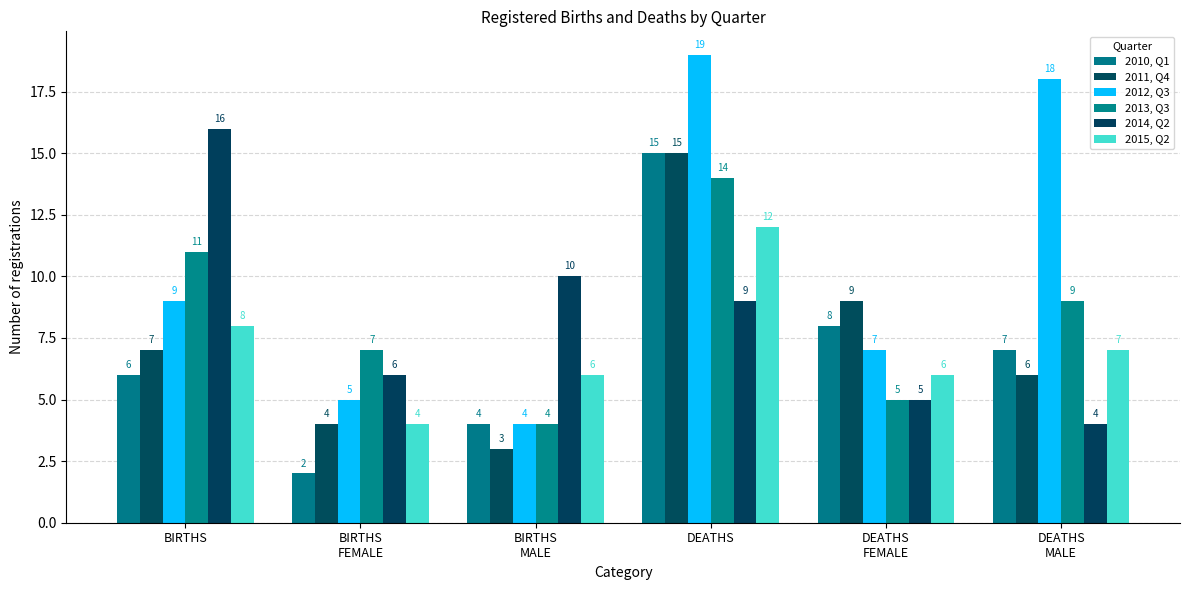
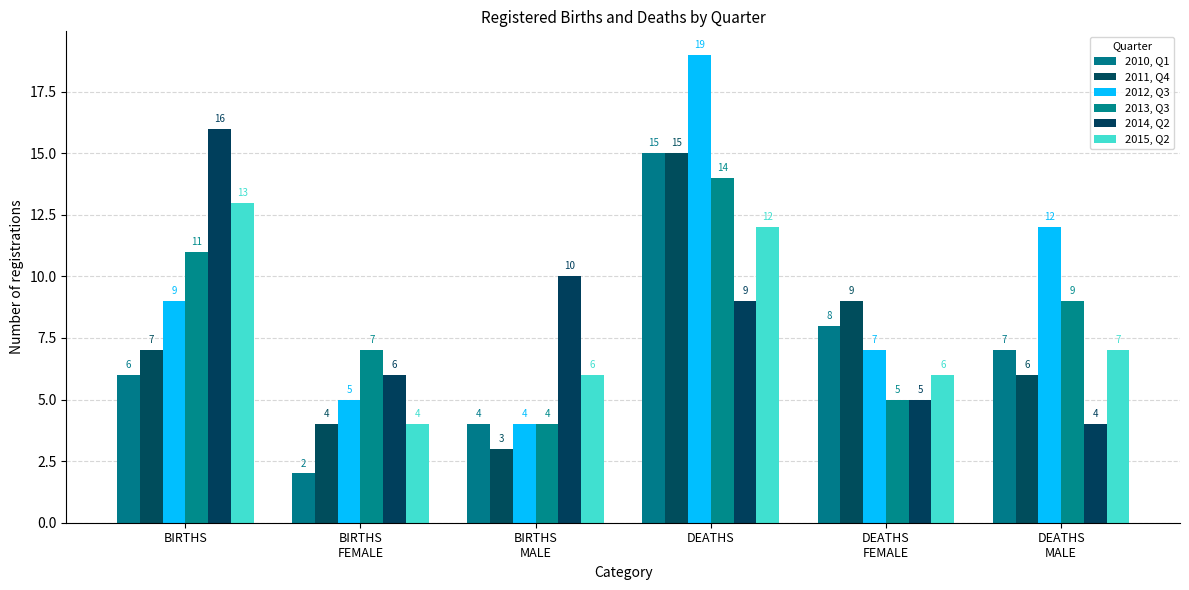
  {
    "2012, Q3": {
      "BIRTHS": 9,
      "BIRTHS FEMALE": 5,
      "BIRTHS MALE": 4,
      "DEATHS": 19,
      "DEATHS FEMALE": 7,
-     "DEATHS MALE": 18
+     "DEATHS MALE": 12
    },
    "2015, Q2": {
-     "BIRTHS": 8,
+     "BIRTHS": 13,
      "BIRTHS FEMALE": 4,
      "BIRTHS MALE": 6,
      "DEATHS": 12,
      "DEATHS FEMALE": 6,
      "DEATHS MALE": 7
    }
  }
